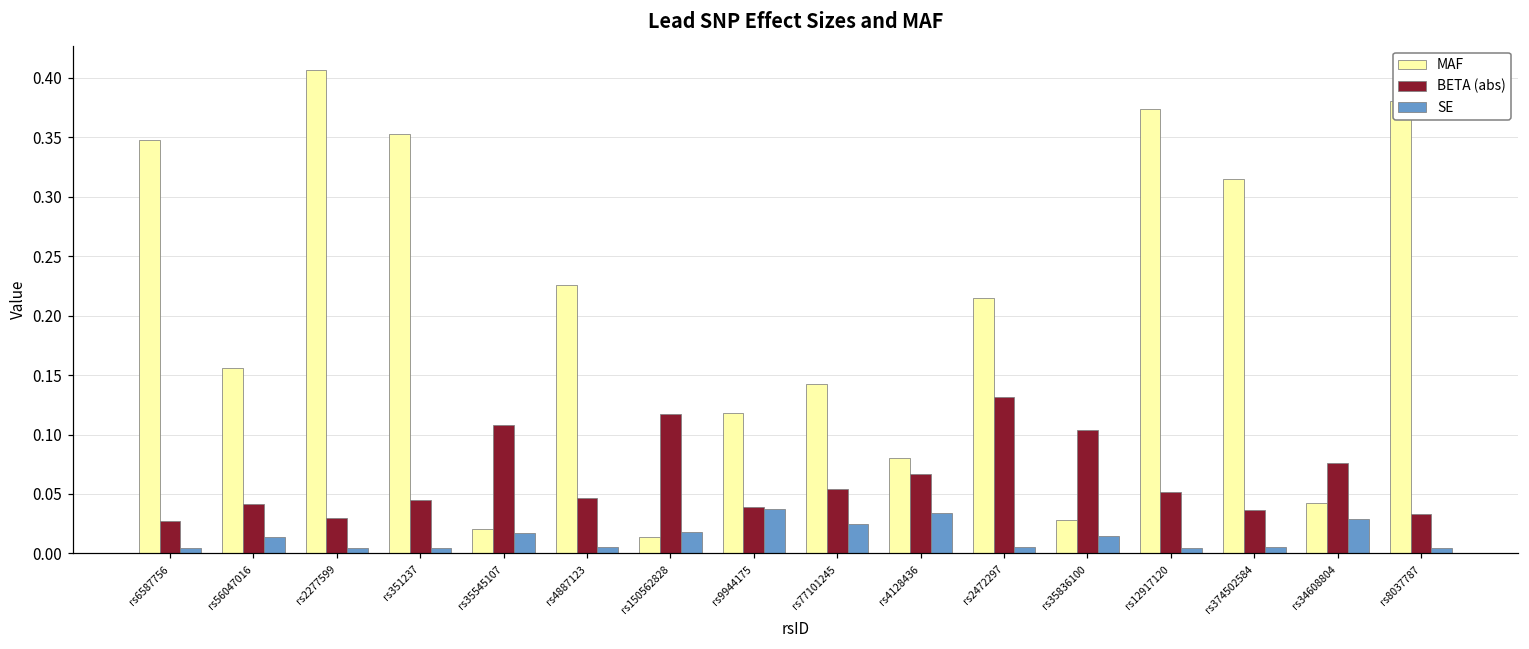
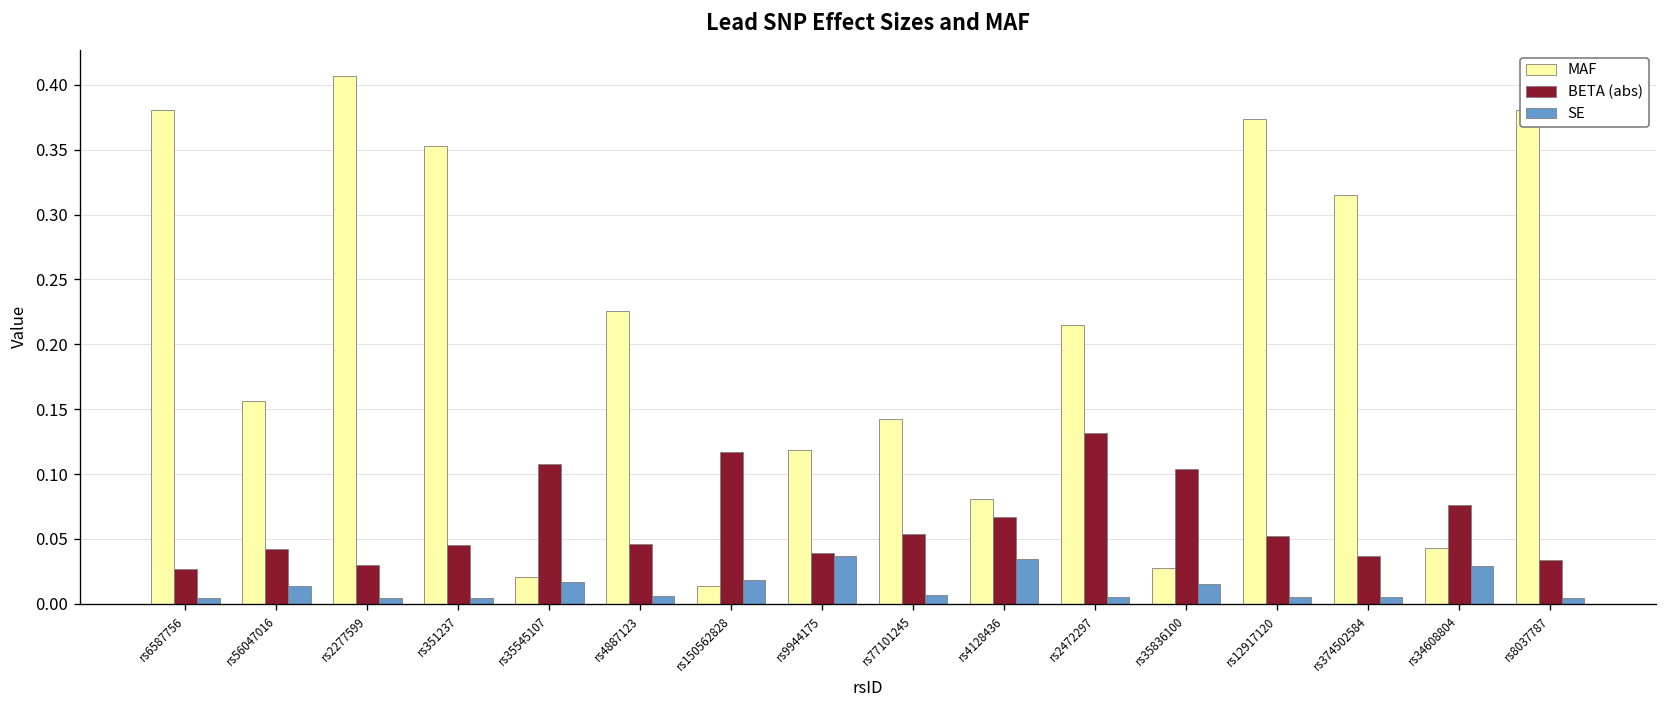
  {
    "MAF": {
-     "rs6587756": 0.348,
+     "rs6587756": 0.380,
      "rs56047016": 0.156,
      "rs2277599": 0.407,
      "rs351237": 0.353,
      "rs35545107": 0.021,
      "rs4887123": 0.226,
      "rs150562828": 0.014,
      "rs9944175": 0.118,
      "rs77101245": 0.142,
      "rs4128436": 0.081,
      "rs2472297": 0.215,
      "rs35836100": 0.028,
      "rs12917120": 0.374,
      "rs374502584": 0.315,
      "rs34608804": 0.043
    },
    "BETA (abs)": {
      "rs6587756": 0.027,
      "rs56047016": 0.042,
      "rs2277599": 0.030,
      "rs351237": 0.045,
      "rs35545107": 0.108,
      "rs4887123": 0.046,
      "rs150562828": 0.117,
      "rs9944175": 0.039,
      "rs77101245": 0.054,
      "rs4128436": 0.067,
      "rs2472297": 0.132,
      "rs35836100": 0.104,
      "rs12917120": 0.052,
      "rs374502584": 0.037,
      "rs34608804": 0.076,
      "rs8037787": 0.033
    },
    "SE": {
      "rs6587756": 0.005,
      "rs56047016": 0.014,
      "rs2277599": 0.005,
      "rs351237": 0.005,
      "rs35545107": 0.017,
      "rs4887123": 0.006,
      "rs150562828": 0.018,
      "rs9944175": 0.037,
-     "rs77101245": 0.024,
+     "rs77101245": 0.007,
      "rs4128436": 0.034,
      "rs2472297": 0.005,
      "rs35836100": 0.015,
      "rs12917120": 0.005,
      "rs374502584": 0.005,
      "rs34608804": 0.029,
      "rs8037787": 0.005
    }
  }
